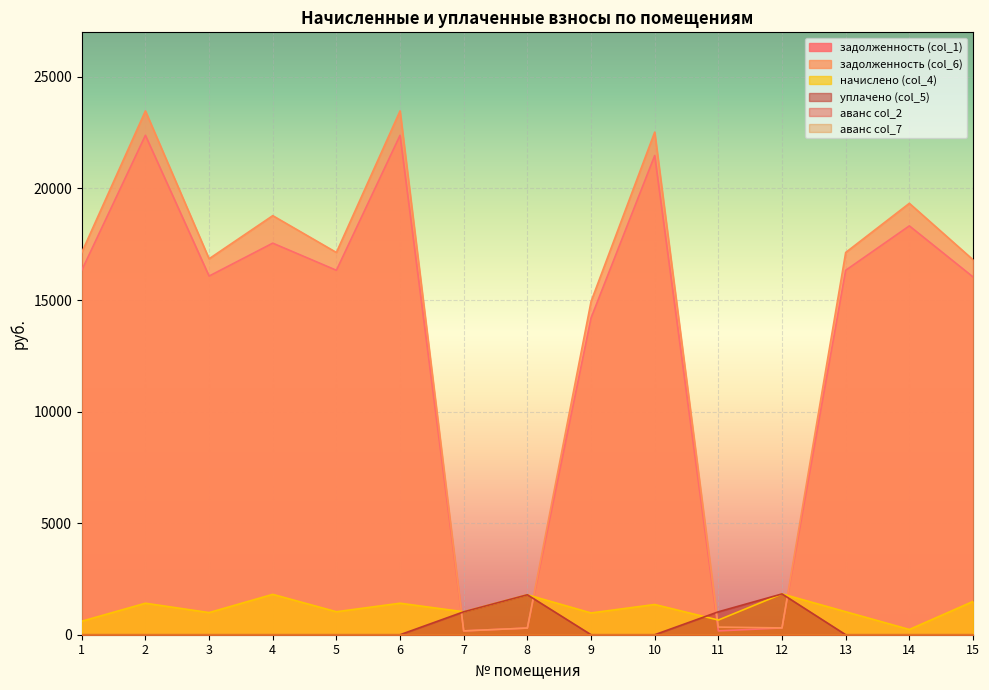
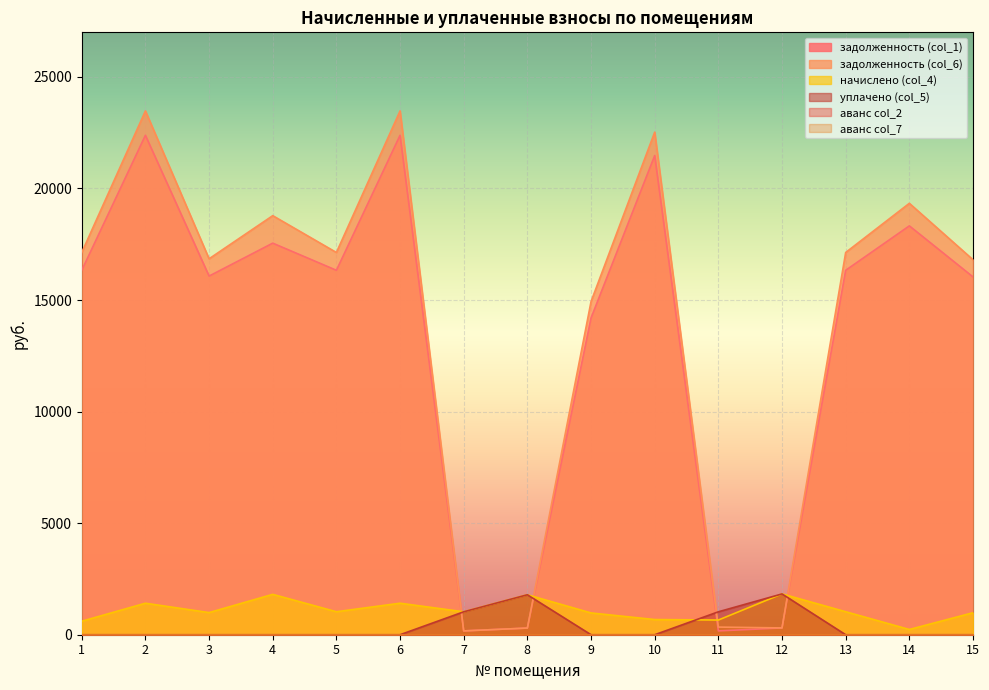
  {
    "начислено (col_4)": {
      "1": 600,
      "2": 1400,
      "3": 1000,
      "4": 1800,
      "5": 1000,
      "6": 1400,
      "9": 1000,
-     "10": 1400,
+     "10": 700,
      "11": 700,
      "13": 1000,
      "14": 200,
-     "15": 1500
+     "15": 1000
    }
  }
